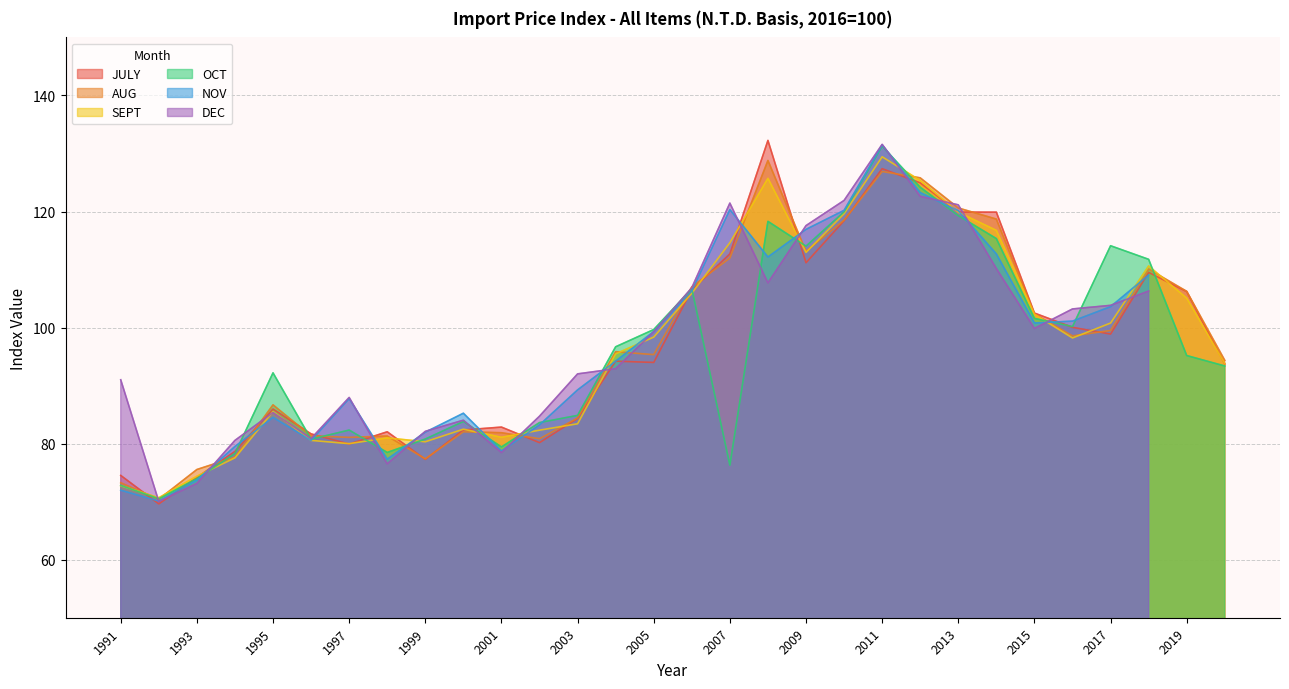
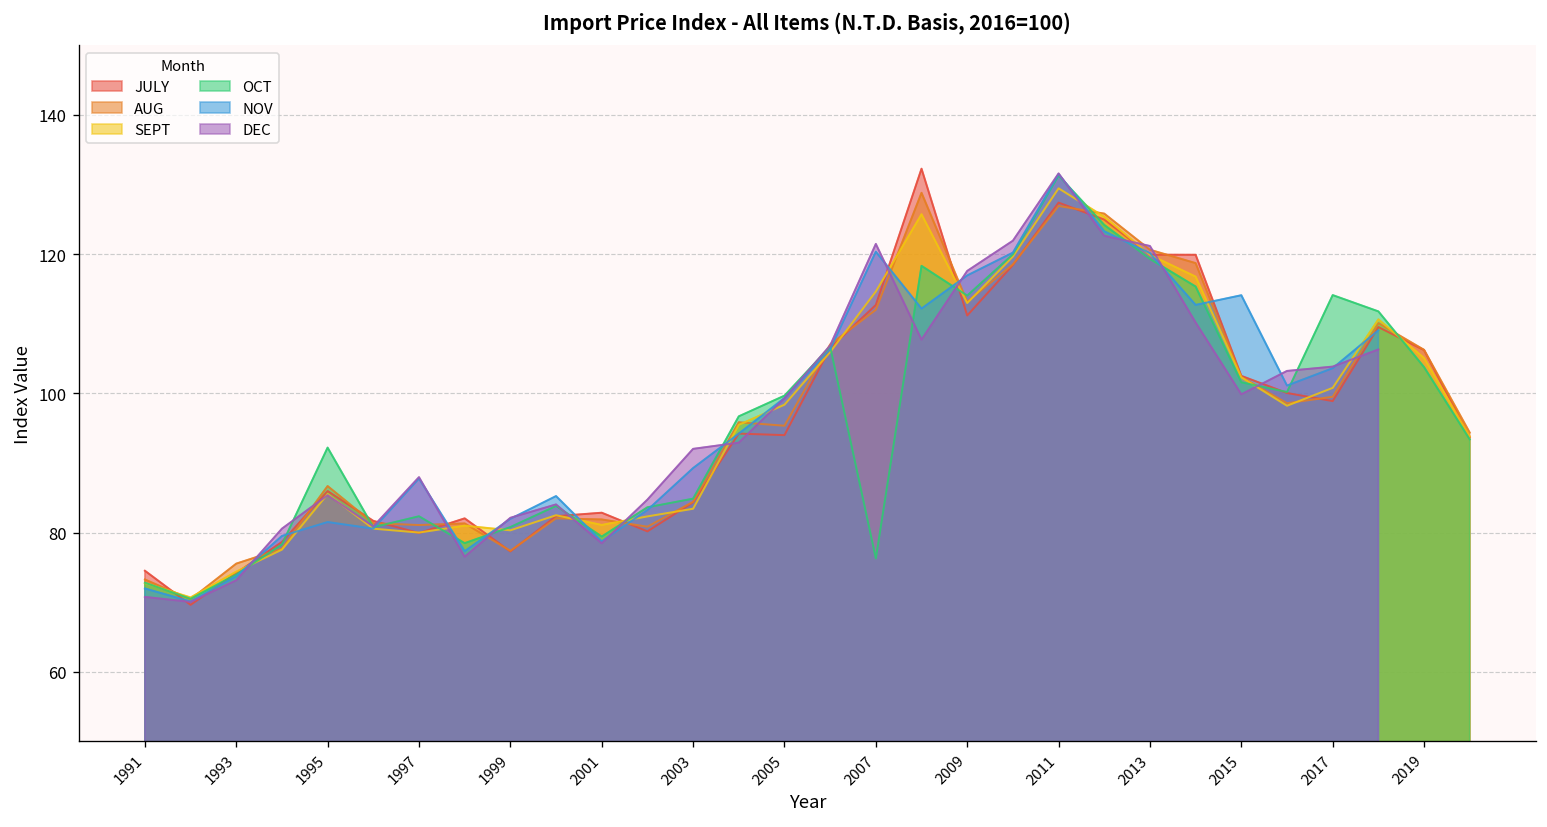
  {
    "OCT": {
      "1995": 92,
      "1997": 82,
      "1999": 81,
      "2001": 79,
      "2003": 85,
      "2007": 76,
      "2009": 114,
      "2013": 119,
      "2015": 102,
      "2017": 114,
-     "2019": 95
+     "2019": 104
    },
    "NOV": {
      "1991": 72,
-     "1995": 85,
+     "1995": 82,
      "2003": 89,
      "2007": 120,
      "2009": 117,
-     "2015": 101
+     "2015": 114
    },
    "DEC": {
-     "1991": 91,
+     "1991": 71,
      "1993": 73,
      "2003": 92,
      "2007": 121,
      "2009": 118,
      "2013": 121,
      "2015": 100
    }
  }
